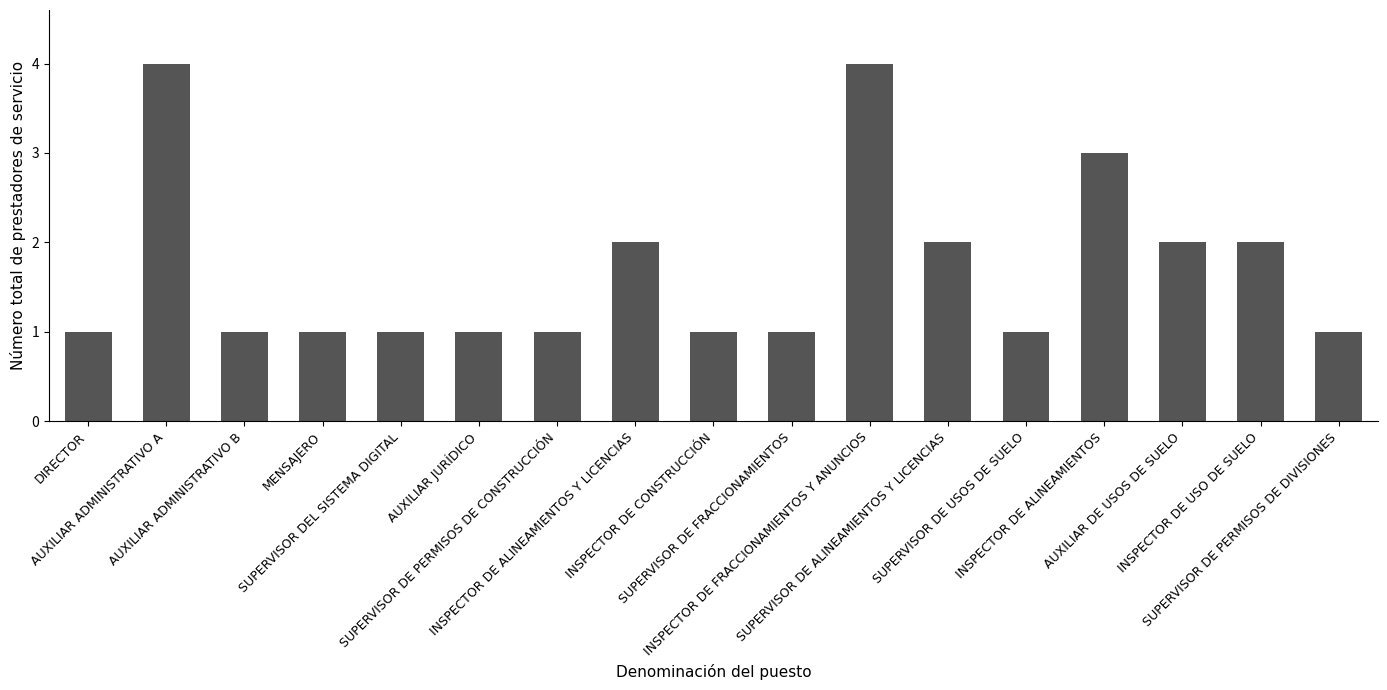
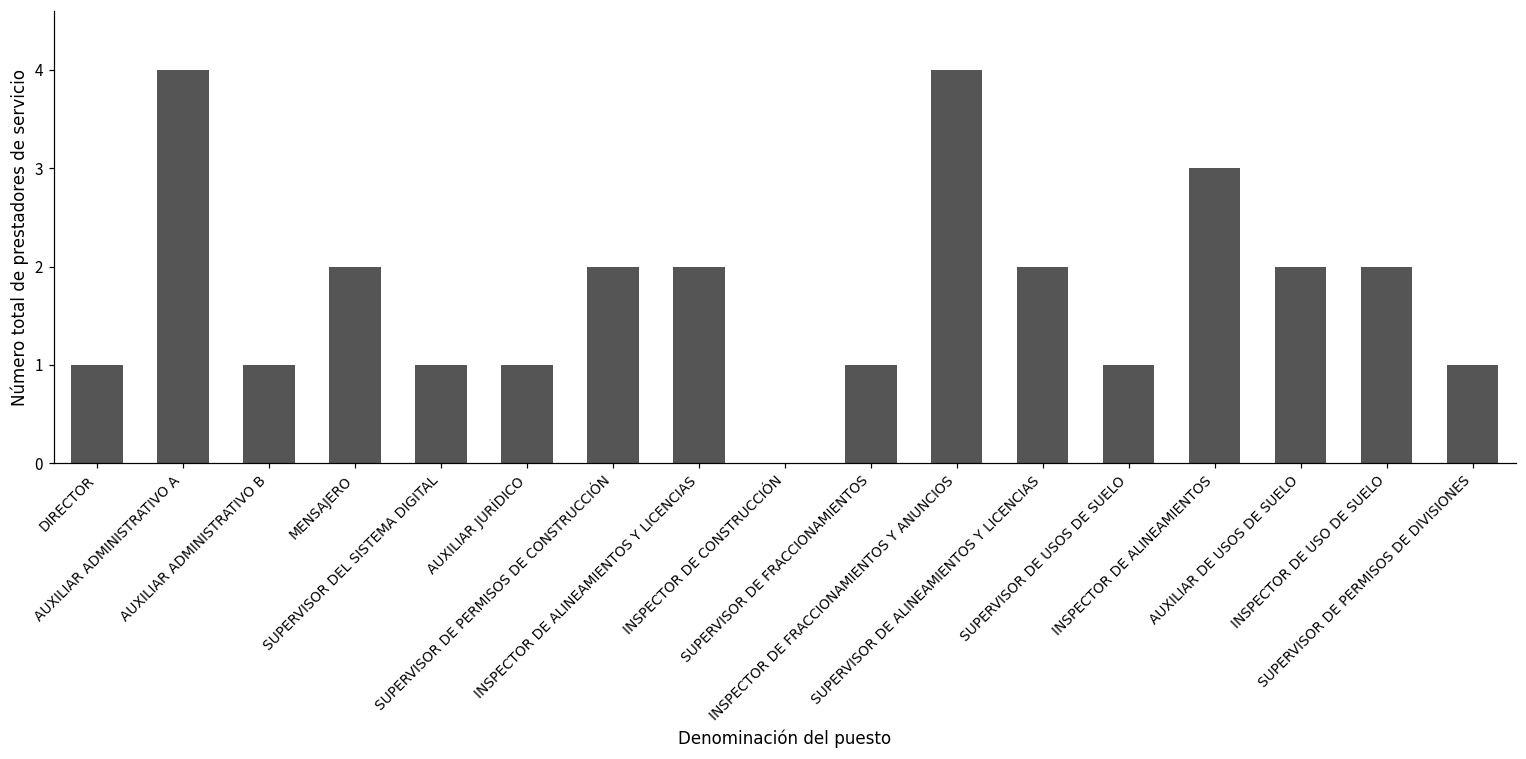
  {
    "DIRECTOR": 1,
    "AUXILIAR ADMINISTRATIVO A": 4,
    "AUXILIAR ADMINISTRATIVO B": 1,
-   "MENSAJERO": 1,
+   "MENSAJERO": 2,
    "SUPERVISOR DEL SISTEMA DIGITAL": 1,
    "AUXILIAR JURÍDICO": 1,
-   "SUPERVISOR DE PERMISOS DE CONSTRUCCIÓN": 1,
+   "SUPERVISOR DE PERMISOS DE CONSTRUCCIÓN": 2,
    "INSPECTOR DE ALINEAMIENTOS Y LICENCIAS": 2,
-   "INSPECTOR DE CONSTRUCCIÓN": 1,
+   "INSPECTOR DE CONSTRUCCIÓN": 0,
    "SUPERVISOR DE FRACCIONAMIENTOS": 1,
    "INSPECTOR DE FRACCIONAMIENTOS Y ANUNCIOS": 4,
    "SUPERVISOR DE ALINEAMIENTOS Y LICENCIAS": 2,
    "SUPERVISOR DE USOS DE SUELO": 1,
    "INSPECTOR DE ALINEAMIENTOS": 3,
    "AUXILIAR DE USOS DE SUELO": 2,
    "INSPECTOR DE USO DE SUELO": 2,
    "SUPERVISOR DE PERMISOS DE DIVISIONES": 1
  }
